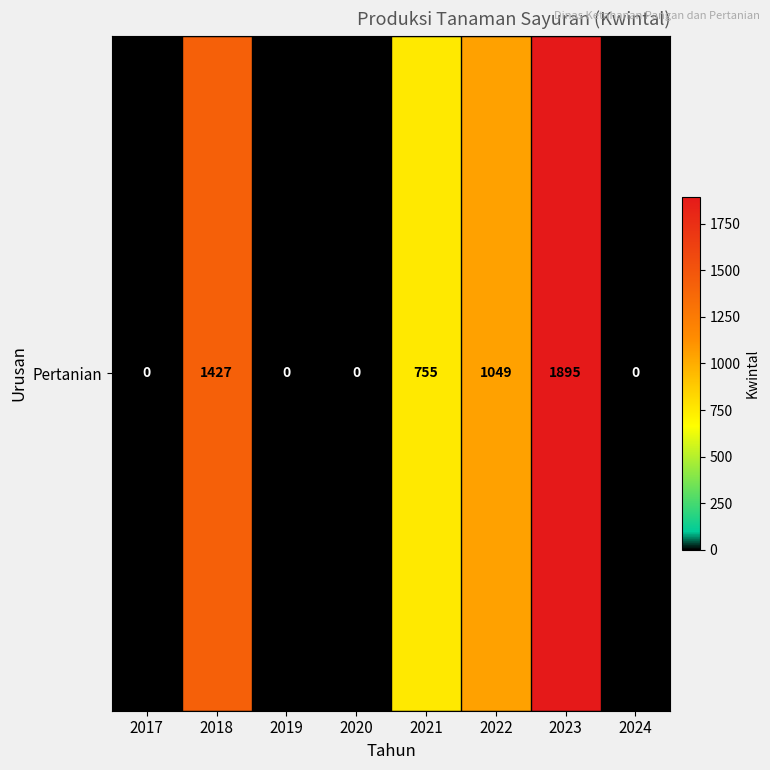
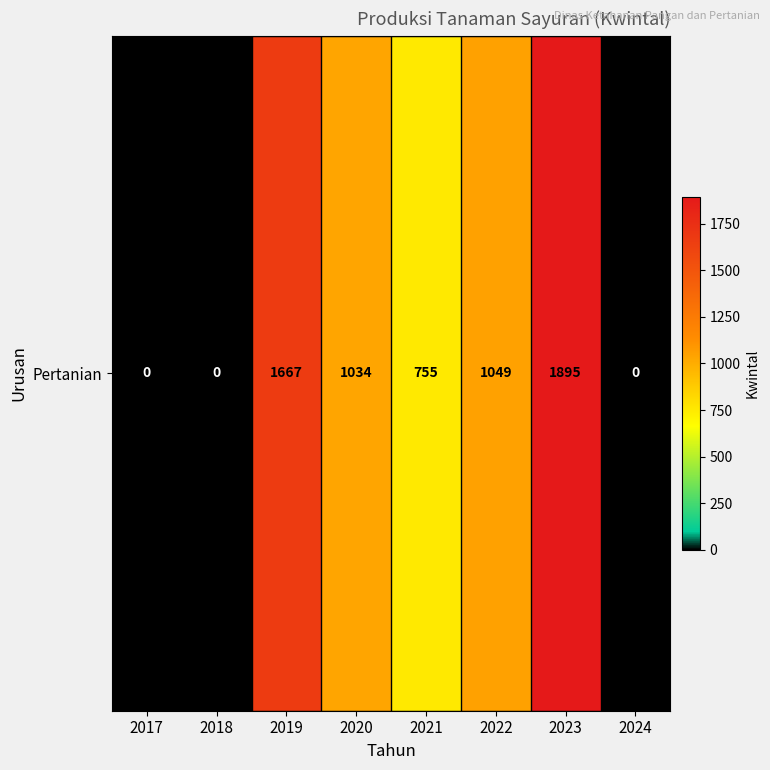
  {
    "Pertanian": {
      "2017": 0,
-     "2018": 1427,
-     "2019": 0,
-     "2020": 0,
+     "2018": 0,
+     "2019": 1667,
+     "2020": 1034,
      "2021": 755,
      "2022": 1049,
      "2023": 1895,
      "2024": 0
    }
  }
